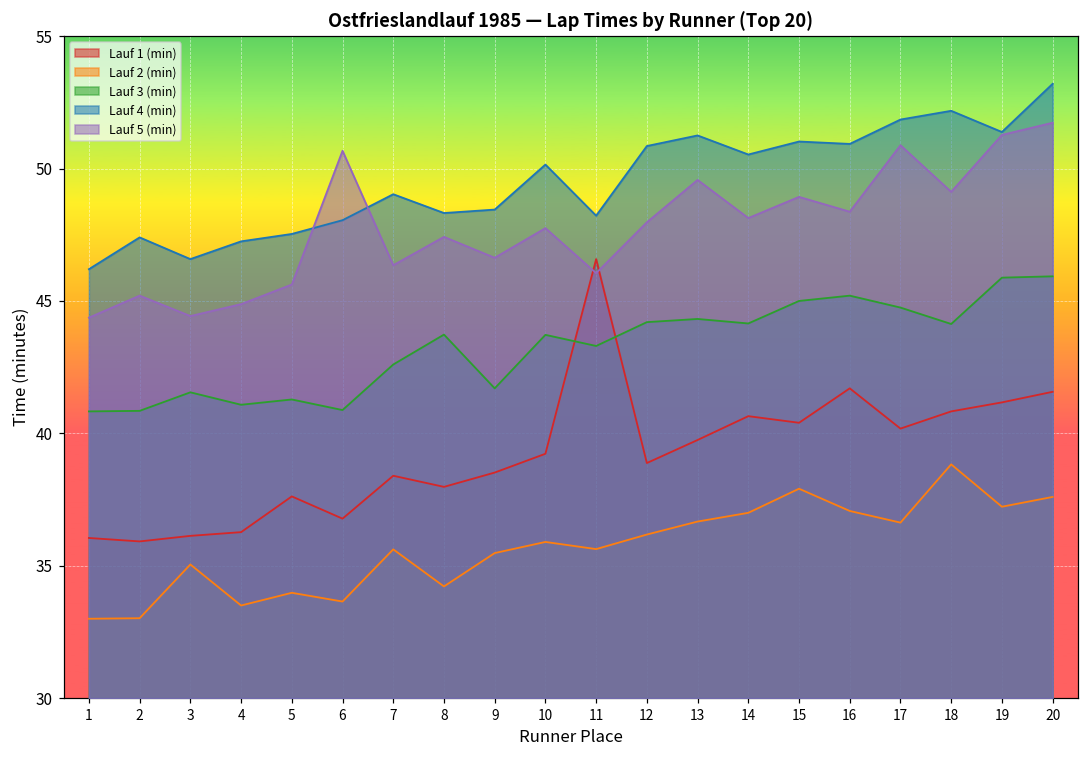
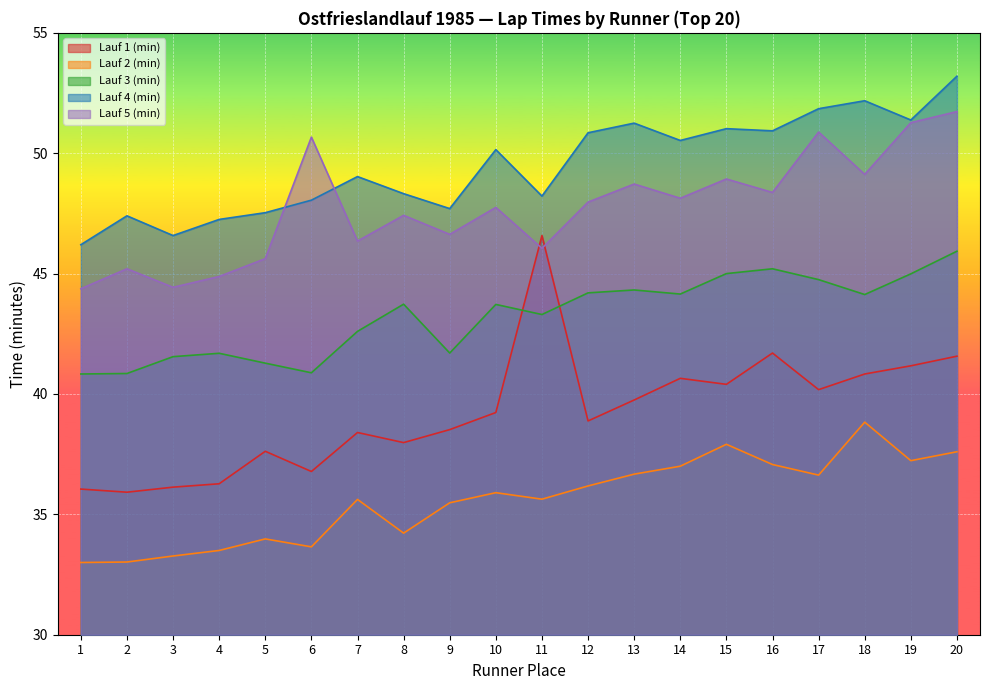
  {
    "Lauf 1 (min)": {
      "1": 36.1,
      "2": 35.9,
      "3": 36.1,
      "4": 36.3,
      "5": 37.6,
      "6": 36.8,
      "7": 38.4,
      "8": 38.0,
      "9": 38.5,
      "10": 39.2,
      "11": 46.6,
      "12": 38.9,
      "13": 39.8,
      "14": 40.7,
      "15": 40.4,
      "16": 41.7,
      "17": 40.2,
      "18": 40.8,
      "19": 41.2,
      "20": 41.6
    },
    "Lauf 2 (min)": {
      "1": 33.0,
      "2": 33.0,
-     "3": 35.1,
+     "3": 33.3,
      "4": 33.5,
      "5": 34.0,
      "6": 33.7,
      "7": 35.6,
      "8": 34.2,
      "9": 35.5,
      "10": 35.9,
      "11": 35.6,
      "12": 36.2,
      "13": 36.7,
      "14": 37.0,
      "15": 37.9,
      "16": 37.1,
      "17": 36.6,
      "18": 38.8,
      "19": 37.2,
      "20": 37.6
    },
    "Lauf 3 (min)": {
      "1": 40.8,
      "2": 40.9,
      "3": 41.6,
-     "4": 41.1,
+     "4": 41.7,
      "5": 41.3,
      "6": 40.9,
      "7": 42.6,
      "8": 43.7,
      "9": 41.7,
      "10": 43.7,
      "11": 43.3,
      "12": 44.2,
      "13": 44.3,
      "14": 44.2,
      "15": 45.0,
      "16": 45.2,
      "17": 44.8,
      "18": 44.1,
-     "19": 45.9,
+     "19": 45.0,
      "20": 45.9
    },
    "Lauf 4 (min)": {
      "1": 46.2,
      "2": 47.4,
      "3": 46.6,
      "4": 47.3,
      "5": 47.5,
      "6": 48.1,
      "7": 49.0,
      "8": 48.3,
-     "9": 48.5,
+     "9": 47.7,
      "10": 50.2,
      "11": 48.2,
      "12": 50.9,
      "13": 51.3,
      "14": 50.5,
      "15": 51.0,
      "16": 50.9,
      "17": 51.9,
      "18": 52.2,
      "19": 51.4,
      "20": 53.2
    },
    "Lauf 5 (min)": {
      "1": 44.4,
      "2": 45.2,
      "3": 44.4,
      "4": 44.9,
      "5": 45.6,
      "6": 50.7,
      "7": 46.4,
      "8": 47.4,
      "9": 46.6,
      "10": 47.8,
      "11": 46.1,
      "12": 48.0,
-     "13": 49.6,
+     "13": 48.7,
      "14": 48.1,
      "15": 48.9,
      "16": 48.4,
      "17": 50.9,
      "18": 49.1,
      "19": 51.3,
      "20": 51.7
    }
  }
